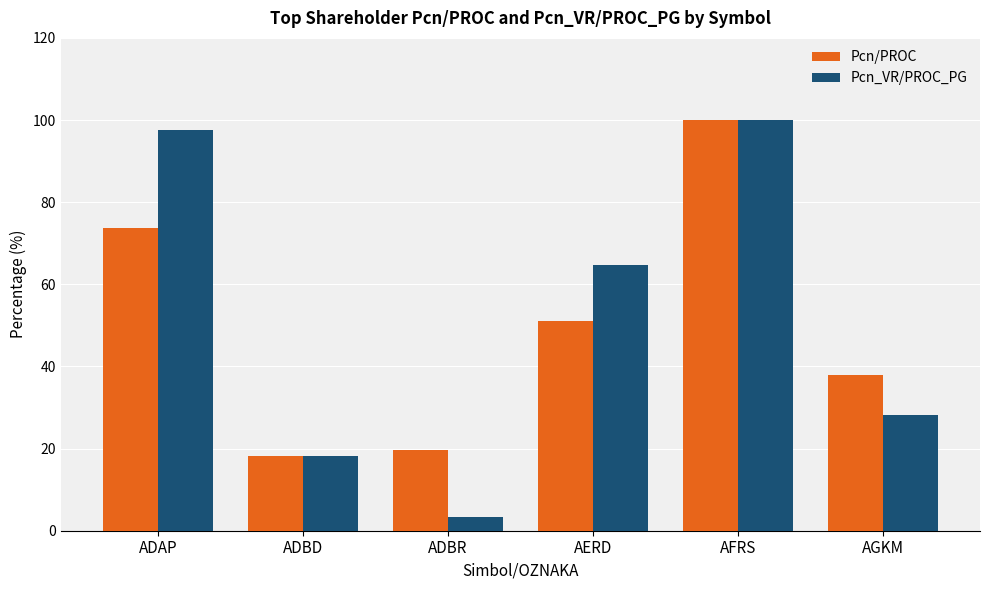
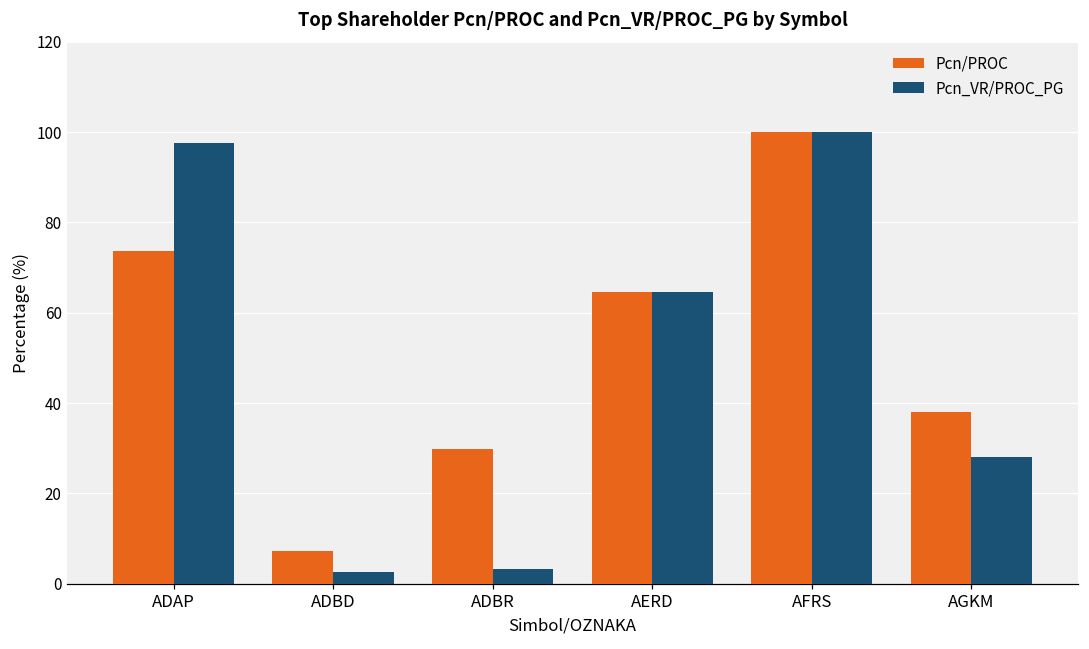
  {
    "Pcn/PROC": {
      "ADAP": 74,
-     "ADBD": 18,
-     "ADBR": 20,
-     "AERD": 51,
+     "ADBD": 7,
+     "ADBR": 30,
+     "AERD": 65,
      "AFRS": 100,
      "AGKM": 38
    },
    "Pcn_VR/PROC_PG": {
      "ADAP": 98,
-     "ADBD": 18,
+     "ADBD": 3,
      "ADBR": 3,
      "AERD": 65,
      "AFRS": 100,
      "AGKM": 28
    }
  }
